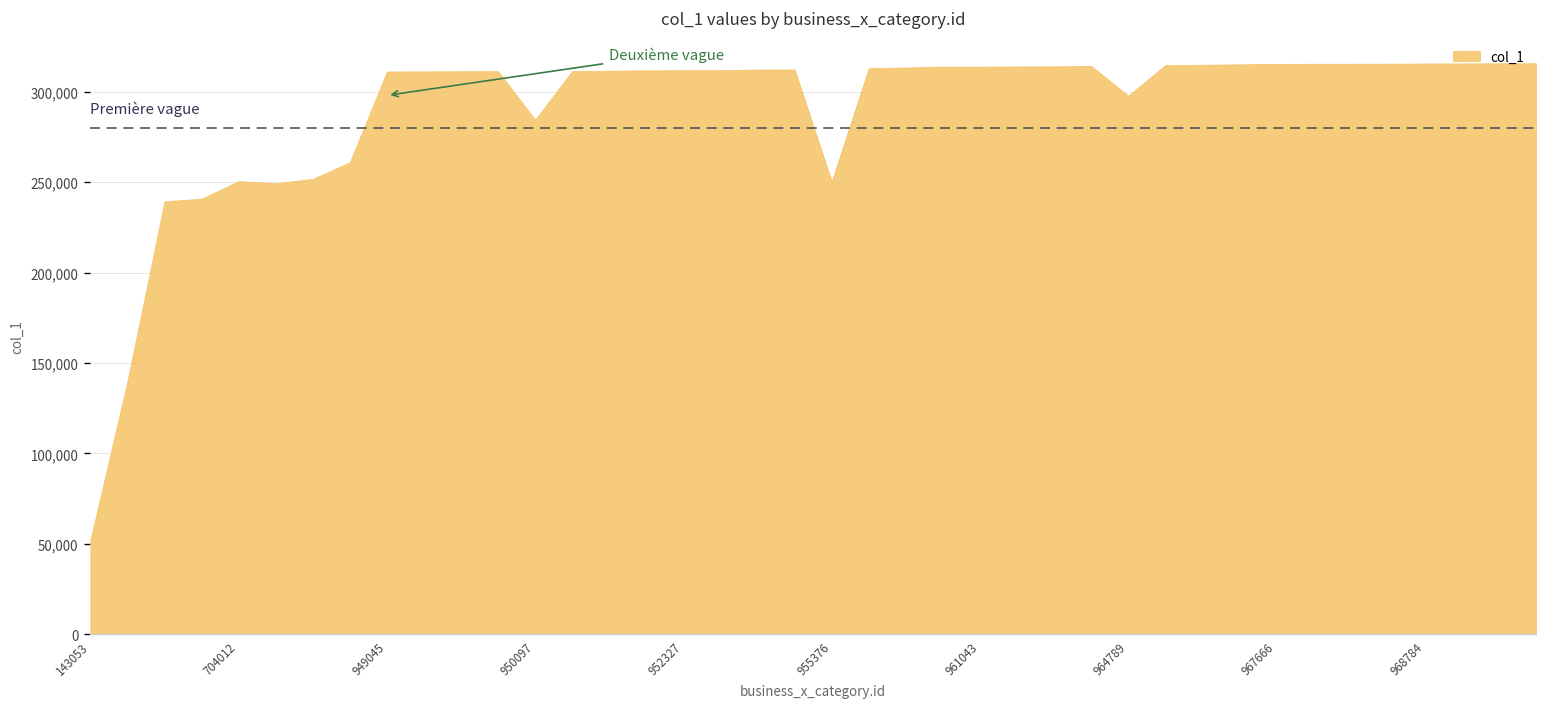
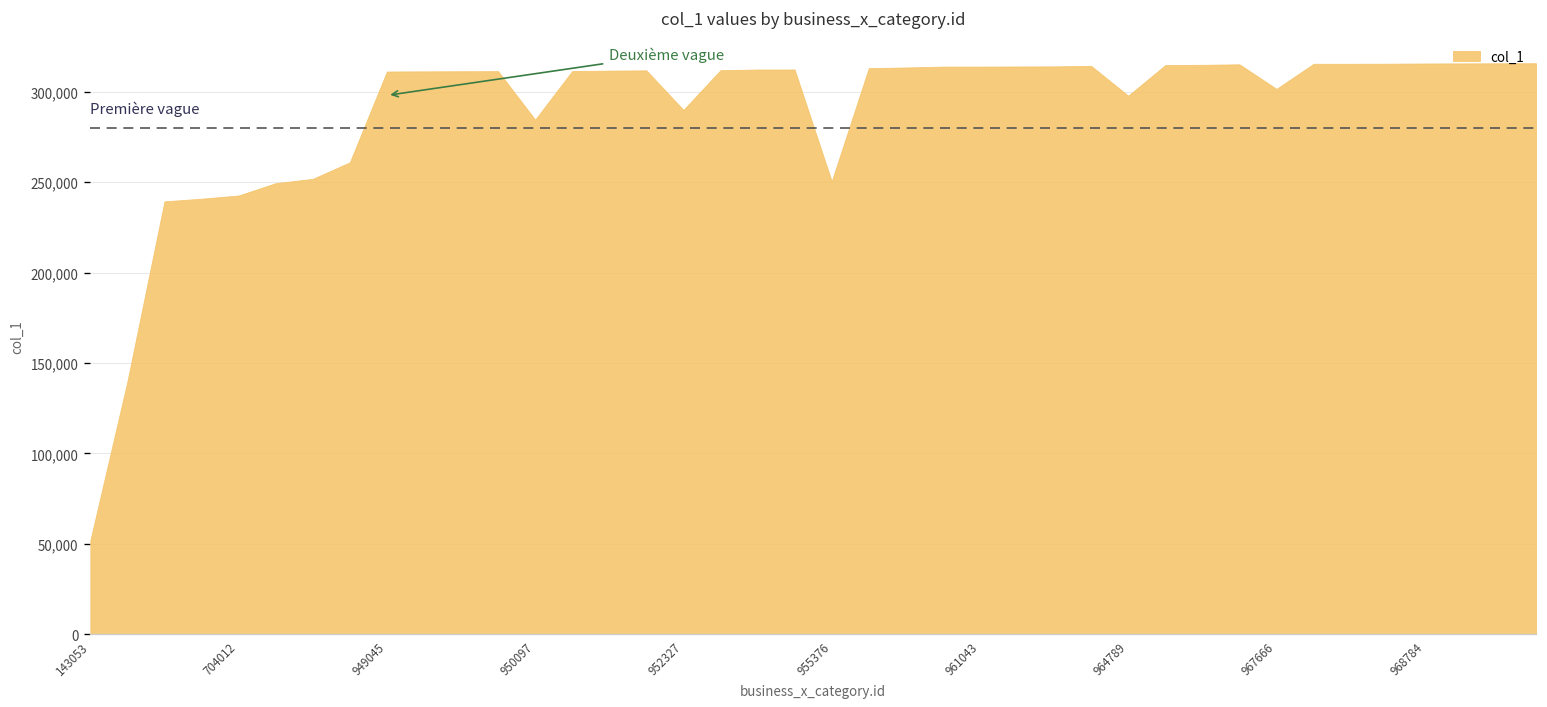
  {
    "143053": "52,000",
-   "704012": "251,000",
+   "704012": "243,000",
    "949045": "311,000",
    "950097": "285,000",
-   "952327": "312,000",
+   "952327": "290,000",
    "955376": "250,000",
    "961043": "314,000",
    "964789": "298,000",
-   "967666": "315,000",
+   "967666": "302,000",
    "968784": "316,000"
  }
